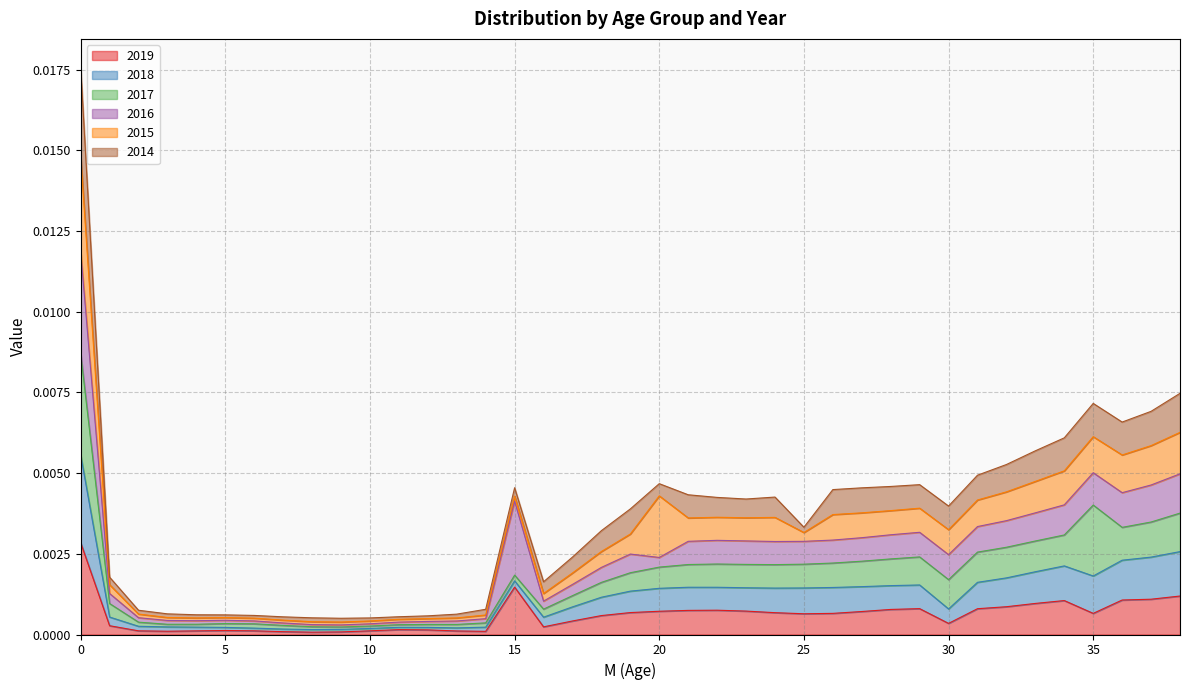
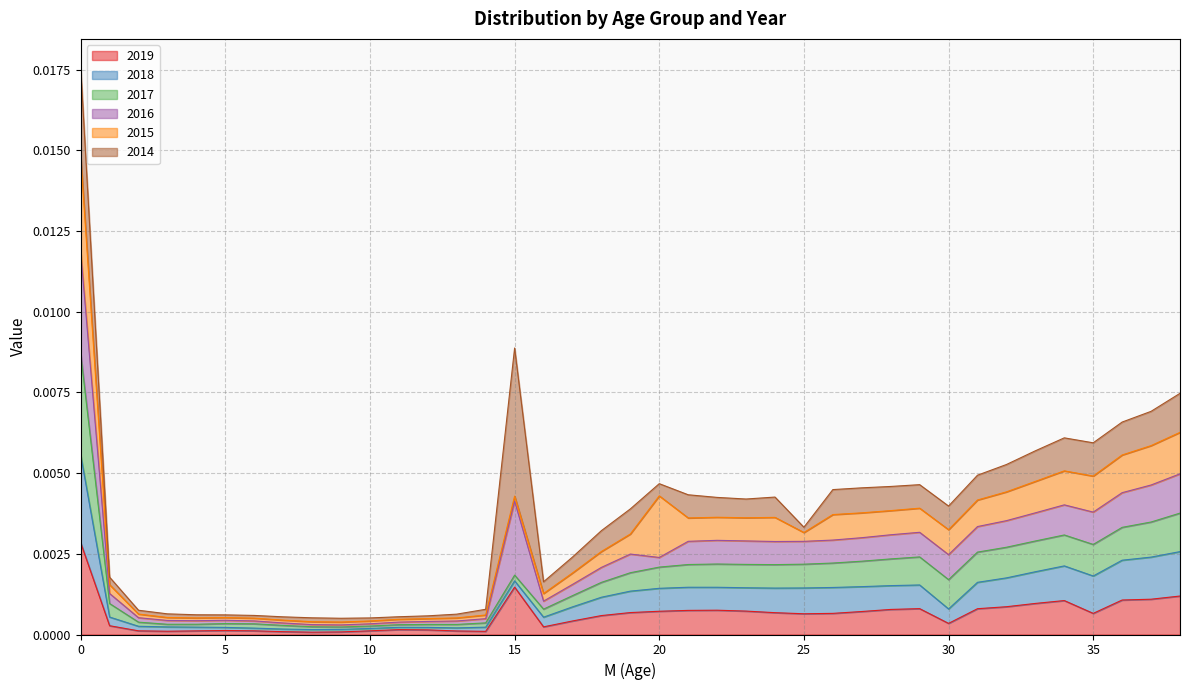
  {
    "2019": {
      "0": 0.0028,
      "5": 0.0001,
      "15": 0.0015,
      "20": 0.0007,
      "25": 0.0006,
      "30": 0.0003,
      "35": 0.0007
    },
    "2018": {
      "0": 0.0027,
      "5": 0.0001,
      "15": 0.0002,
      "20": 0.0007,
      "25": 0.0008,
      "30": 0.0004,
      "35": 0.0012
    },
    "2017": {
      "0": 0.0031,
      "5": 0.0001,
      "15": 0.0002,
      "20": 0.0007,
      "25": 0.0007,
      "30": 0.0009,
-     "35": 0.0022
+     "35": 0.0010
    },
    "2016": {
      "0": 0.0032,
      "5": 0.0001,
      "15": 0.0023,
      "20": 0.0003,
      "25": 0.0007,
      "30": 0.0008,
      "35": 0.0010
    },
    "2015": {
      "0": 0.0030,
      "5": 0.0001,
      "10": 0.0001,
      "15": 0.0002,
      "20": 0.0019,
      "25": 0.0003,
      "30": 0.0008,
      "35": 0.0011
    },
    "2014": {
      "0": 0.0027,
      "5": 0.0001,
      "10": 0.0001,
-     "15": 0.0003,
+     "15": 0.0046,
      "20": 0.0004,
      "25": 0.0002,
      "30": 0.0007,
      "35": 0.0010
    }
  }
